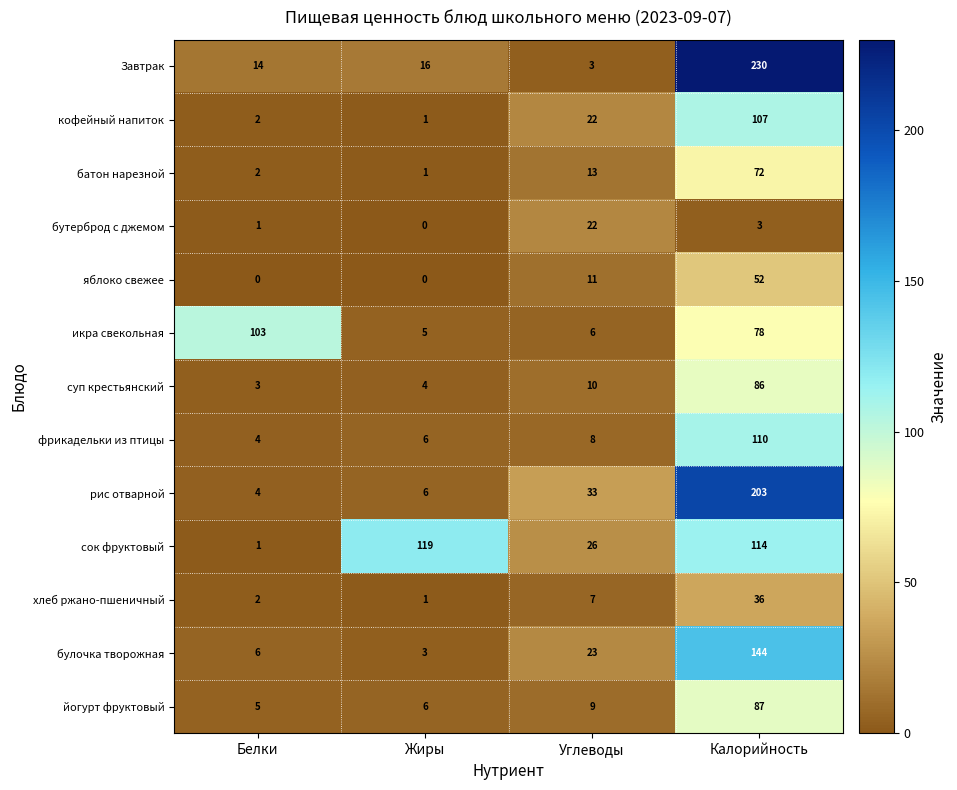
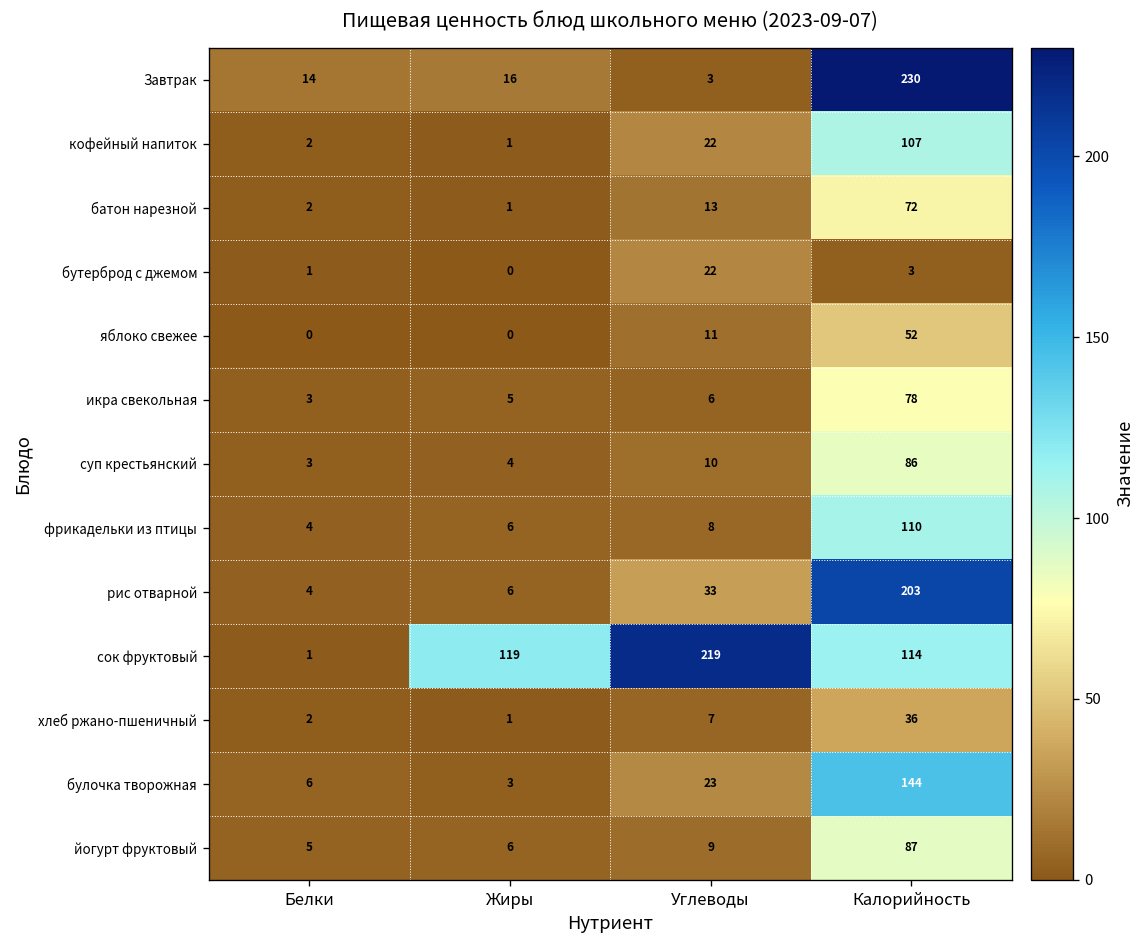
  {
    "Завтрак": {
      "Белки": 14,
      "Жиры": 16,
      "Углеводы": 3,
      "Калорийность": 230
    },
    "кофейный напиток": {
      "Белки": 2,
      "Жиры": 1,
      "Углеводы": 22,
      "Калорийность": 107
    },
    "батон нарезной": {
      "Белки": 2,
      "Жиры": 1,
      "Углеводы": 13,
      "Калорийность": 72
    },
    "бутерброд с джемом": {
      "Белки": 1,
      "Жиры": 0,
      "Углеводы": 22,
      "Калорийность": 3
    },
    "яблоко свежее": {
      "Белки": 0,
      "Жиры": 0,
      "Углеводы": 11,
      "Калорийность": 52
    },
    "икра свекольная": {
-     "Белки": 103,
+     "Белки": 3,
      "Жиры": 5,
      "Углеводы": 6,
      "Калорийность": 78
    },
    "суп крестьянский": {
      "Белки": 3,
      "Жиры": 4,
      "Углеводы": 10,
      "Калорийность": 86
    },
    "фрикадельки из птицы": {
      "Белки": 4,
      "Жиры": 6,
      "Углеводы": 8,
      "Калорийность": 110
    },
    "рис отварной": {
      "Белки": 4,
      "Жиры": 6,
      "Углеводы": 33,
      "Калорийность": 203
    },
    "сок фруктовый": {
      "Белки": 1,
      "Жиры": 119,
-     "Углеводы": 26,
+     "Углеводы": 219,
      "Калорийность": 114
    },
    "хлеб ржано-пшеничный": {
      "Белки": 2,
      "Жиры": 1,
      "Углеводы": 7,
      "Калорийность": 36
    },
    "булочка творожная": {
      "Белки": 6,
      "Жиры": 3,
      "Углеводы": 23,
      "Калорийность": 144
    },
    "йогурт фруктовый": {
      "Белки": 5,
      "Жиры": 6,
      "Углеводы": 9,
      "Калорийность": 87
    }
  }
